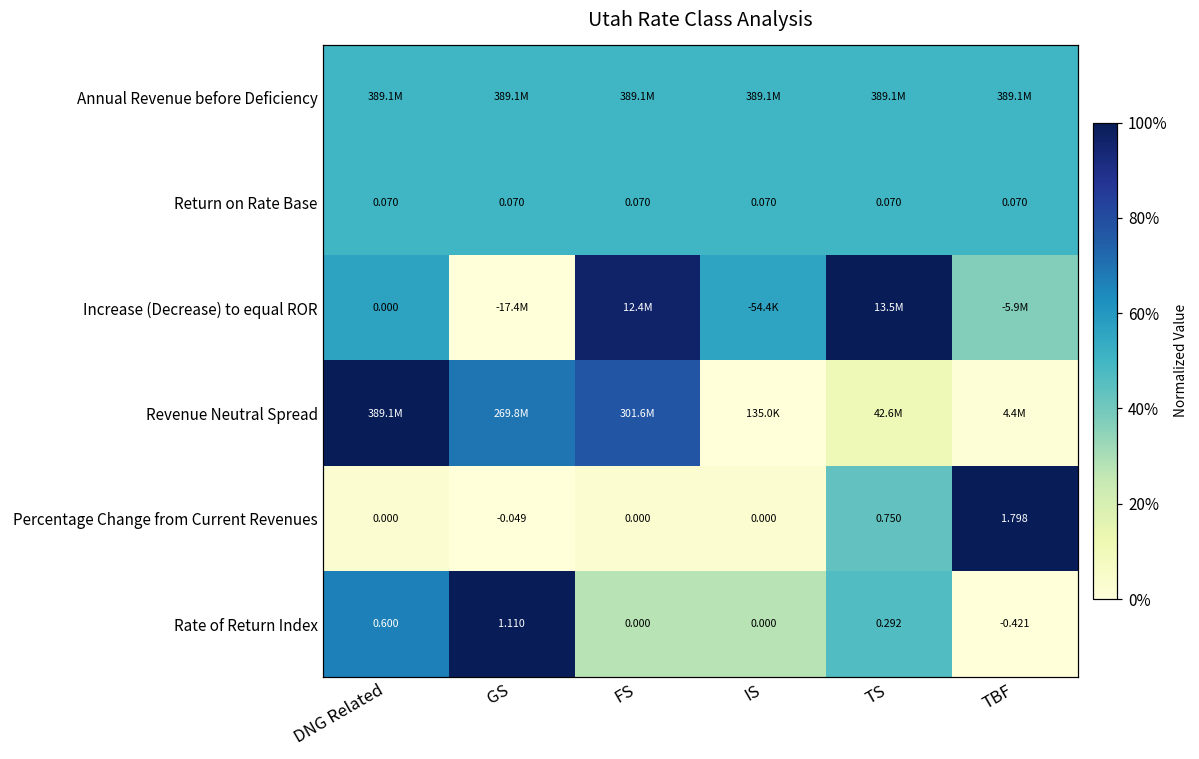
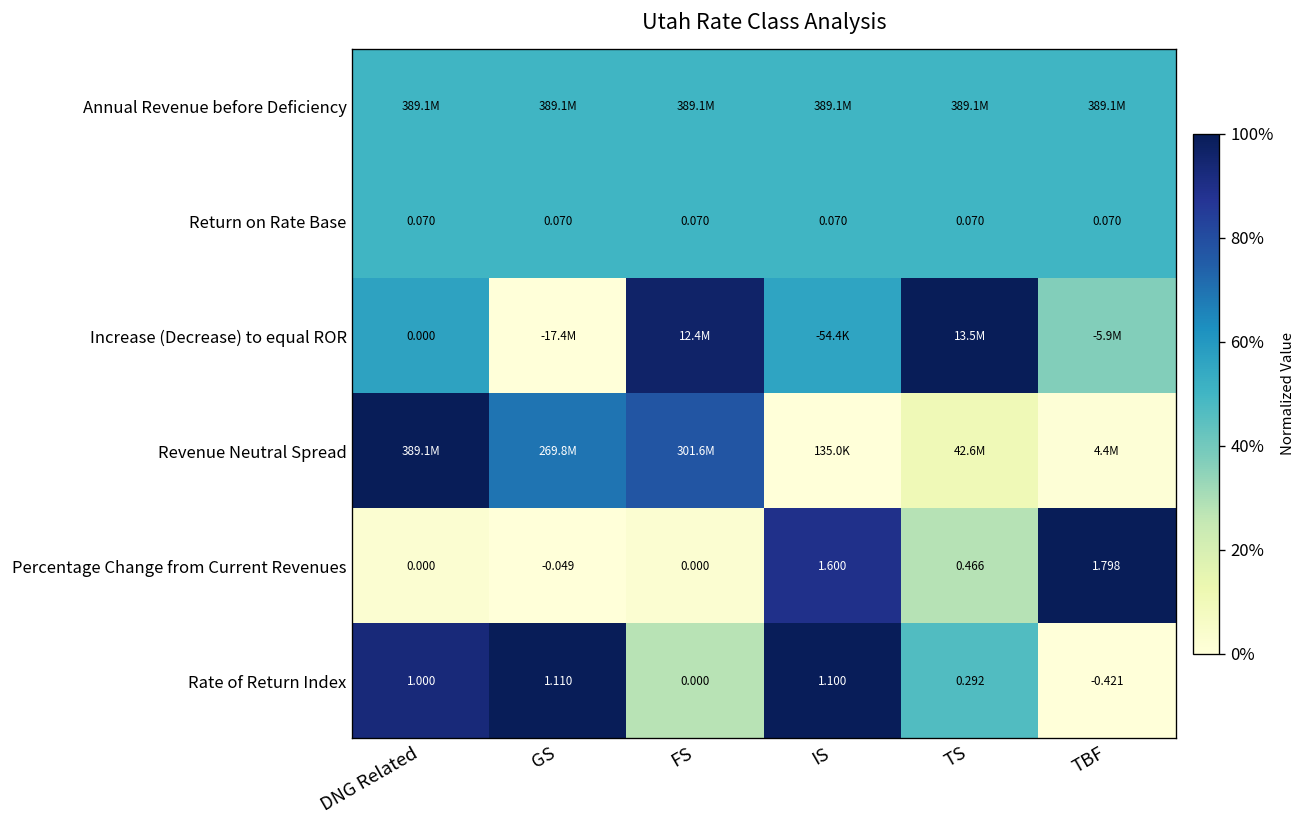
  {
    "Annual Revenue before Deficiency": {
      "DNG Related": "389.1M",
      "GS": "389.1M",
      "FS": "389.1M",
      "IS": "389.1M",
      "TS": "389.1M",
      "TBF": "389.1M"
    },
    "Return on Rate Base": {
      "DNG Related": "0.070",
      "GS": "0.070",
      "FS": "0.070",
      "IS": "0.070",
      "TS": "0.070",
      "TBF": "0.070"
    },
    "Increase (Decrease) to equal ROR": {
      "DNG Related": "0.000",
      "GS": "-17.4M",
      "FS": "12.4M",
      "IS": "-54.4K",
      "TS": "13.5M",
      "TBF": "-5.9M"
    },
    "Revenue Neutral Spread": {
      "DNG Related": "389.1M",
      "GS": "269.8M",
      "FS": "301.6M",
      "IS": "135.0K",
      "TS": "42.6M",
      "TBF": "4.4M"
    },
    "Percentage Change from Current Revenues": {
      "DNG Related": "0.000",
      "GS": "-0.049",
      "FS": "0.000",
-     "IS": "0.000",
-     "TS": "0.750",
+     "IS": "1.600",
+     "TS": "0.466",
      "TBF": "1.798"
    },
    "Rate of Return Index": {
-     "DNG Related": "0.600",
+     "DNG Related": "1.000",
      "GS": "1.110",
      "FS": "0.000",
-     "IS": "0.000",
+     "IS": "1.100",
      "TS": "0.292",
      "TBF": "-0.421"
    }
  }
